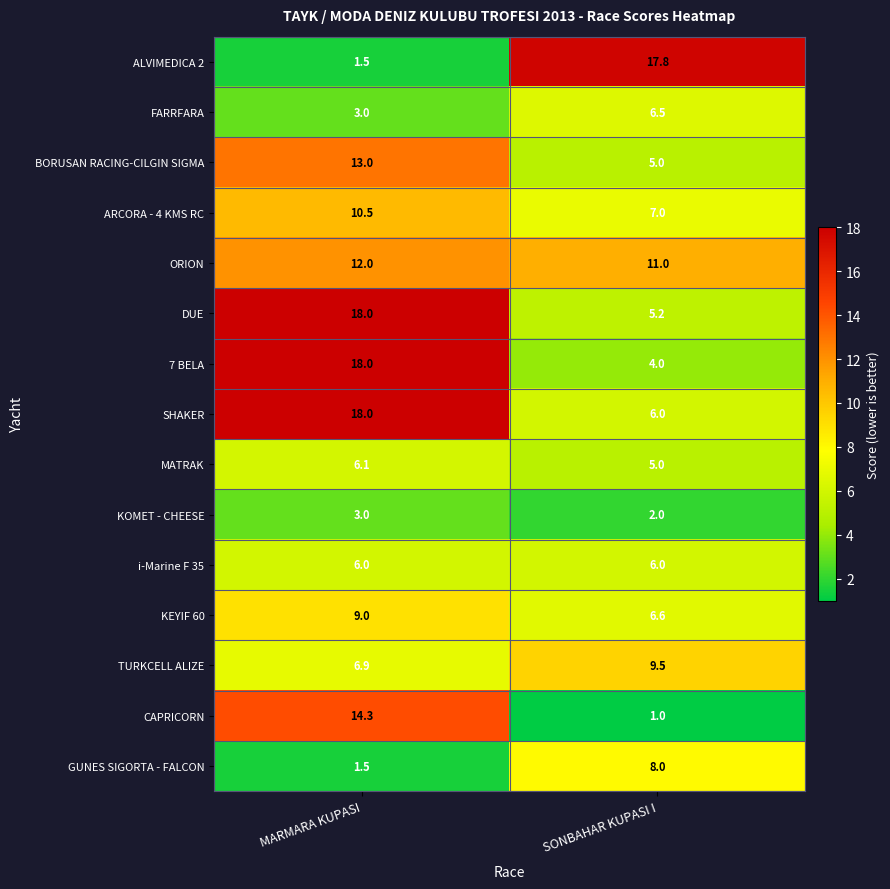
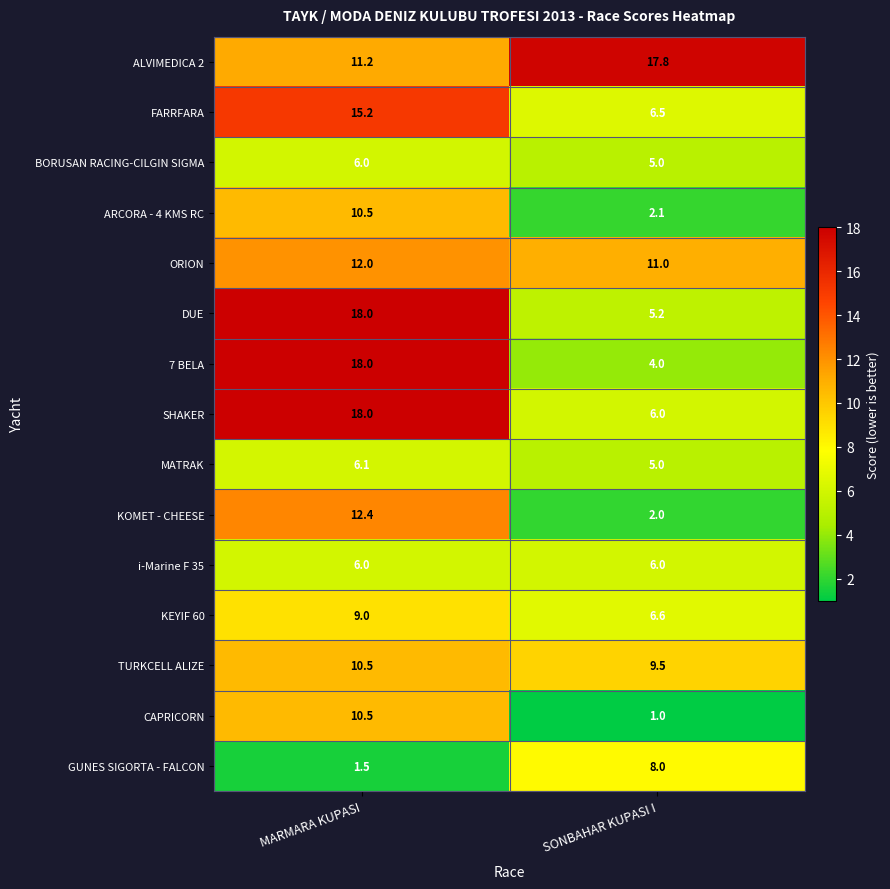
  {
    "ALVIMEDICA 2": {
-     "MARMARA KUPASI": 1.5,
+     "MARMARA KUPASI": 11.2,
      "SONBAHAR KUPASI I": 17.8
    },
    "FARRFARA": {
-     "MARMARA KUPASI": 3.0,
+     "MARMARA KUPASI": 15.2,
      "SONBAHAR KUPASI I": 6.5
    },
    "BORUSAN RACING-CILGIN SIGMA": {
-     "MARMARA KUPASI": 13.0,
+     "MARMARA KUPASI": 6.0,
      "SONBAHAR KUPASI I": 5.0
    },
    "ARCORA - 4 KMS RC": {
      "MARMARA KUPASI": 10.5,
-     "SONBAHAR KUPASI I": 7.0
+     "SONBAHAR KUPASI I": 2.1
    },
    "ORION": {
      "MARMARA KUPASI": 12.0,
      "SONBAHAR KUPASI I": 11.0
    },
    "DUE": {
      "MARMARA KUPASI": 18.0,
      "SONBAHAR KUPASI I": 5.2
    },
    "7 BELA": {
      "MARMARA KUPASI": 18.0,
      "SONBAHAR KUPASI I": 4.0
    },
    "SHAKER": {
      "MARMARA KUPASI": 18.0,
      "SONBAHAR KUPASI I": 6.0
    },
    "MATRAK": {
      "MARMARA KUPASI": 6.1,
      "SONBAHAR KUPASI I": 5.0
    },
    "KOMET - CHEESE": {
-     "MARMARA KUPASI": 3.0,
+     "MARMARA KUPASI": 12.4,
      "SONBAHAR KUPASI I": 2.0
    },
    "i-Marine F 35": {
      "MARMARA KUPASI": 6.0,
      "SONBAHAR KUPASI I": 6.0
    },
    "KEYIF 60": {
      "MARMARA KUPASI": 9.0,
      "SONBAHAR KUPASI I": 6.6
    },
    "TURKCELL ALIZE": {
-     "MARMARA KUPASI": 6.9,
+     "MARMARA KUPASI": 10.5,
      "SONBAHAR KUPASI I": 9.5
    },
    "CAPRICORN": {
-     "MARMARA KUPASI": 14.3,
+     "MARMARA KUPASI": 10.5,
      "SONBAHAR KUPASI I": 1.0
    },
    "GUNES SIGORTA - FALCON": {
      "MARMARA KUPASI": 1.5,
      "SONBAHAR KUPASI I": 8.0
    }
  }
